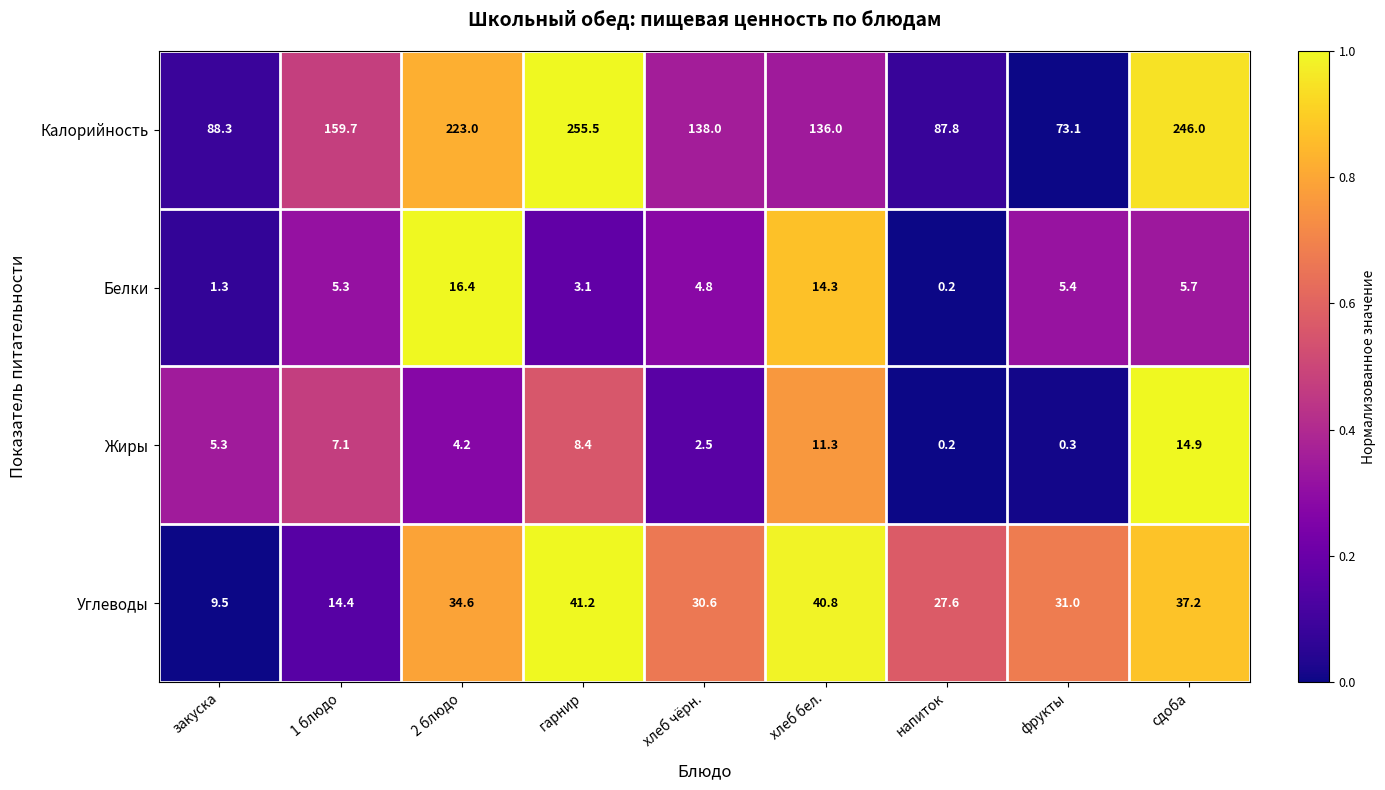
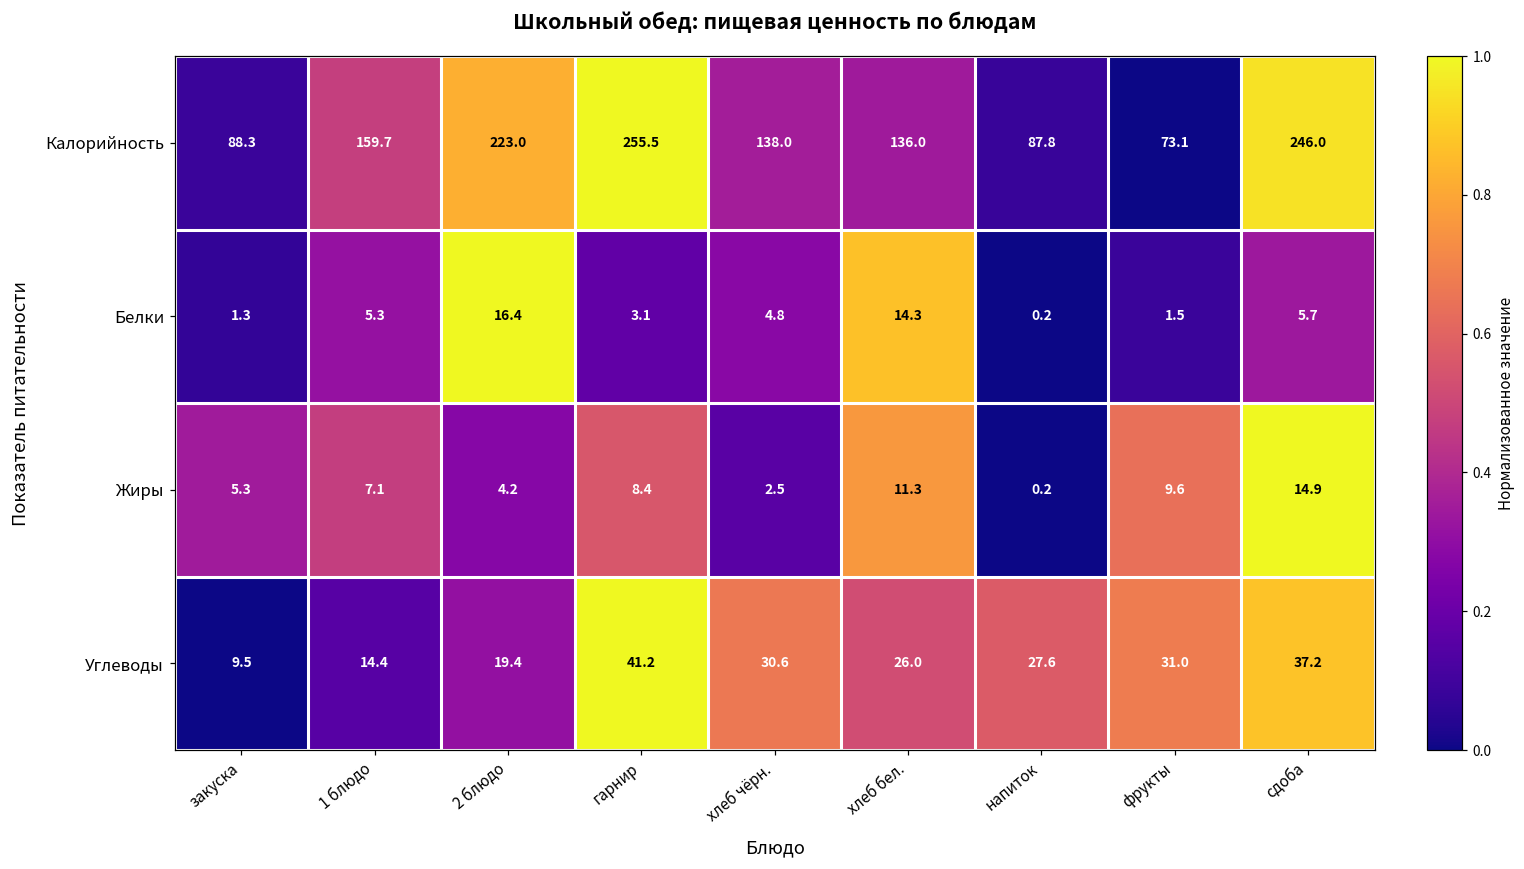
  {
    "Калорийность": {
      "закуска": 88.3,
      "1 блюдо": 159.7,
      "2 блюдо": 223.0,
      "гарнир": 255.5,
      "хлеб чёрн.": 138.0,
      "хлеб бел.": 136.0,
      "напиток": 87.8,
      "фрукты": 73.1,
      "сдоба": 246.0
    },
    "Белки": {
      "закуска": 1.3,
      "1 блюдо": 5.3,
      "2 блюдо": 16.4,
      "гарнир": 3.1,
      "хлеб чёрн.": 4.8,
      "хлеб бел.": 14.3,
      "напиток": 0.2,
-     "фрукты": 5.4,
+     "фрукты": 1.5,
      "сдоба": 5.7
    },
    "Жиры": {
      "закуска": 5.3,
      "1 блюдо": 7.1,
      "2 блюдо": 4.2,
      "гарнир": 8.4,
      "хлеб чёрн.": 2.5,
      "хлеб бел.": 11.3,
      "напиток": 0.2,
-     "фрукты": 0.3,
+     "фрукты": 9.6,
      "сдоба": 14.9
    },
    "Углеводы": {
      "закуска": 9.5,
      "1 блюдо": 14.4,
-     "2 блюдо": 34.6,
+     "2 блюдо": 19.4,
      "гарнир": 41.2,
      "хлеб чёрн.": 30.6,
-     "хлеб бел.": 40.8,
+     "хлеб бел.": 26.0,
      "напиток": 27.6,
      "фрукты": 31.0,
      "сдоба": 37.2
    }
  }
